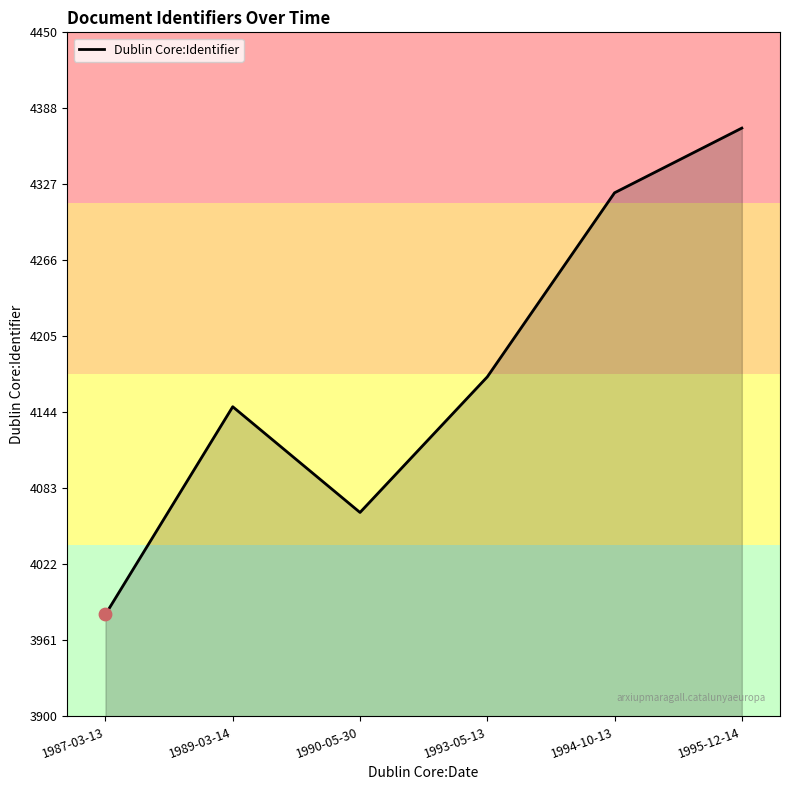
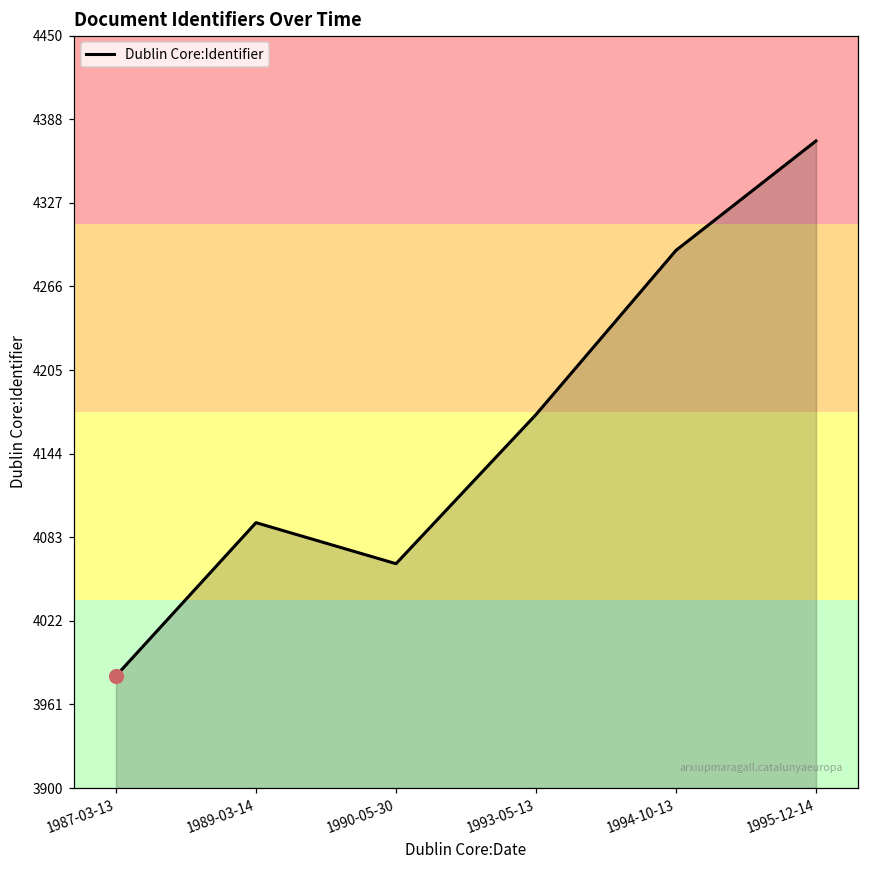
  {
    "Dublin Core:Identifier": {
-     "1989-03-14": 4149,
+     "1989-03-14": 4094,
      "1990-05-30": 4064,
      "1993-05-13": 4173,
-     "1994-10-13": 4321,
+     "1994-10-13": 4293,
      "1995-12-14": 4373
    }
  }
